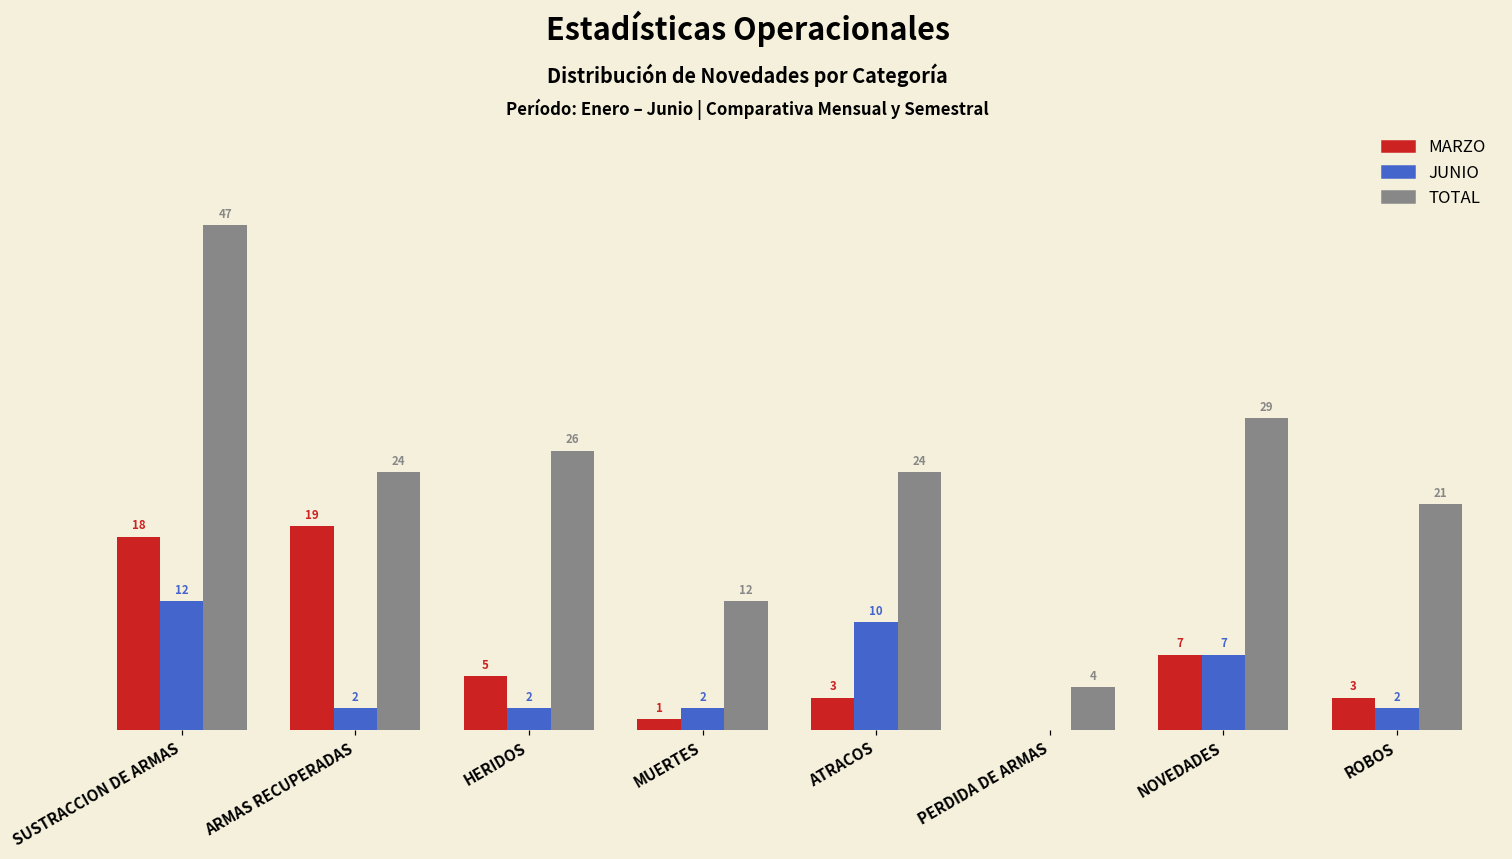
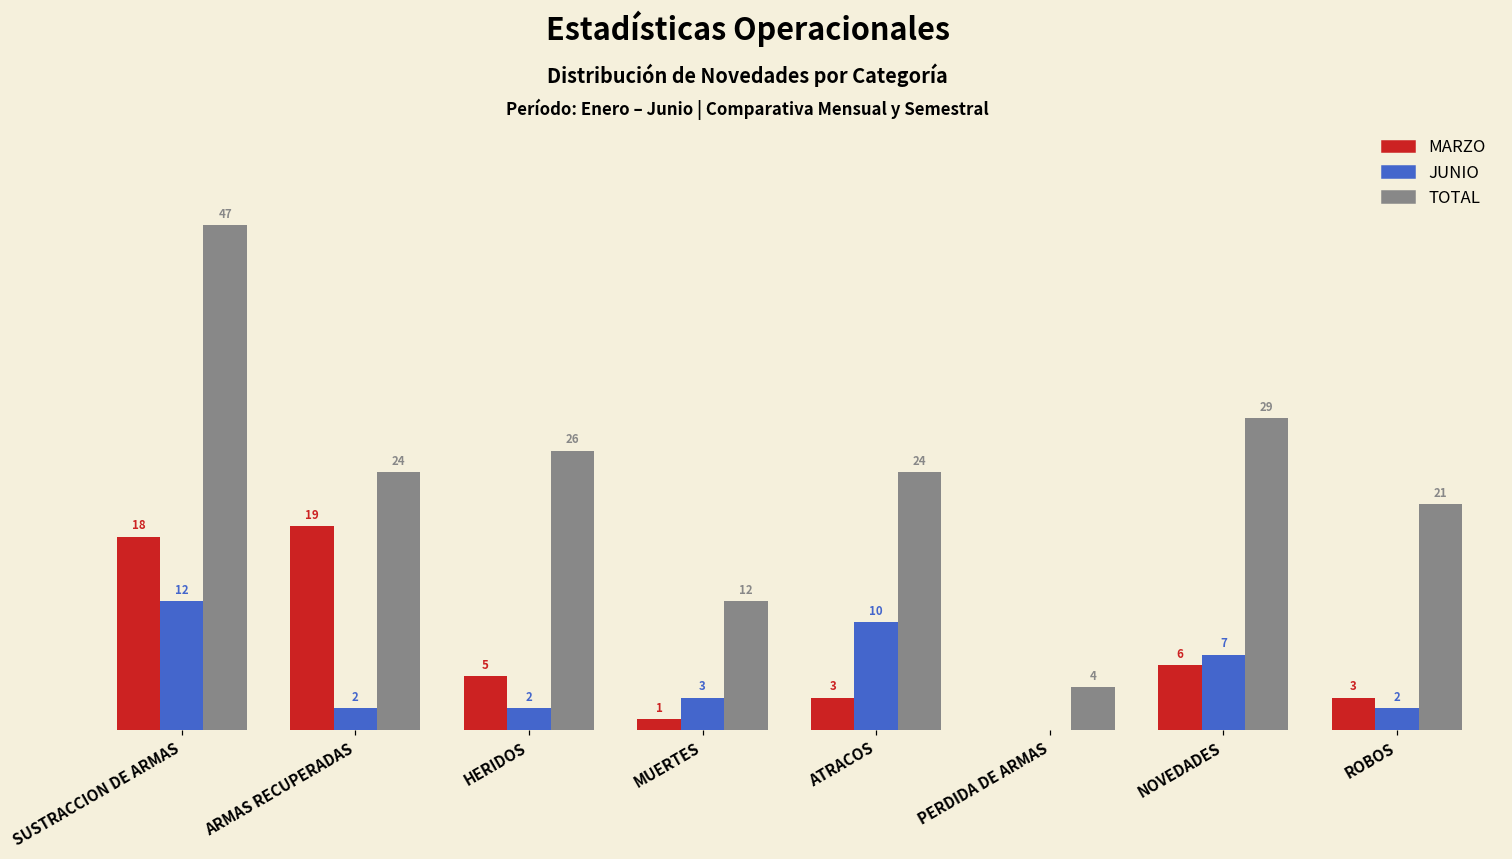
  {
    "MARZO": {
      "SUSTRACCION DE ARMAS": 18,
      "ARMAS RECUPERADAS": 19,
      "HERIDOS": 5,
      "MUERTES": 1,
      "ATRACOS": 3,
-     "NOVEDADES": 7,
+     "NOVEDADES": 6,
      "ROBOS": 3
    },
    "JUNIO": {
      "SUSTRACCION DE ARMAS": 12,
      "ARMAS RECUPERADAS": 2,
      "HERIDOS": 2,
-     "MUERTES": 2,
+     "MUERTES": 3,
      "ATRACOS": 10,
      "NOVEDADES": 7,
      "ROBOS": 2
    },
    "TOTAL": {
      "SUSTRACCION DE ARMAS": 47,
      "ARMAS RECUPERADAS": 24,
      "HERIDOS": 26,
      "MUERTES": 12,
      "ATRACOS": 24,
      "PERDIDA DE ARMAS": 4,
      "NOVEDADES": 29,
      "ROBOS": 21
    }
  }
